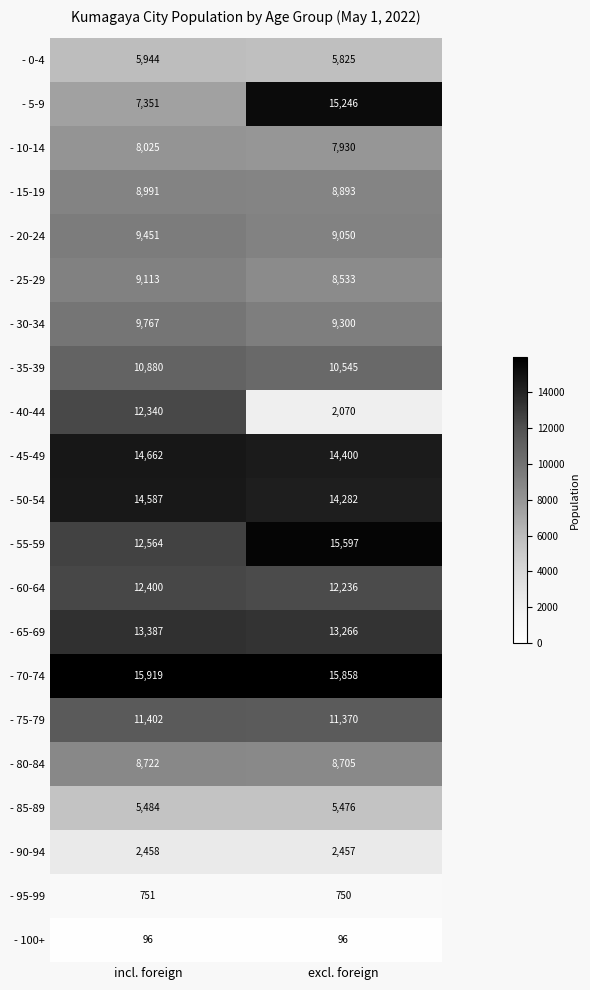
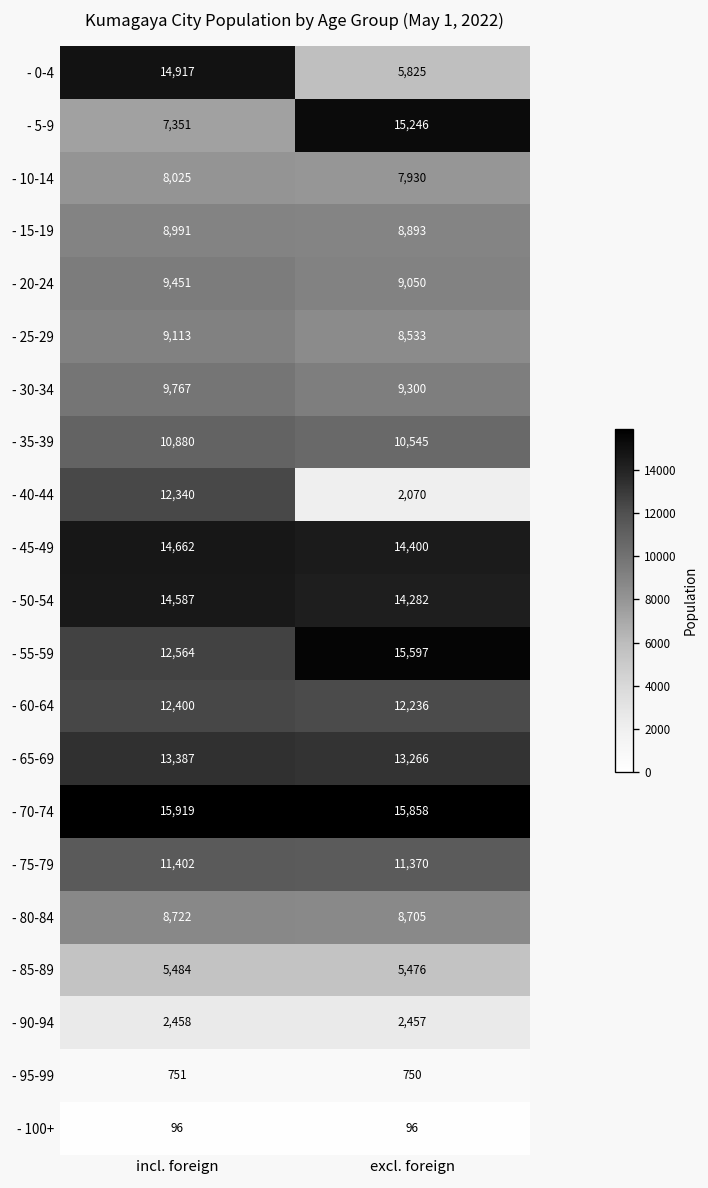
  {
    "- 0-4": {
-     "incl. foreign": "5,944",
+     "incl. foreign": "14,917",
      "excl. foreign": "5,825"
    },
    "- 5-9": {
      "incl. foreign": "7,351",
      "excl. foreign": "15,246"
    },
    "- 10-14": {
      "incl. foreign": "8,025",
      "excl. foreign": "7,930"
    },
    "- 15-19": {
      "incl. foreign": "8,991",
      "excl. foreign": "8,893"
    },
    "- 20-24": {
      "incl. foreign": "9,451",
      "excl. foreign": "9,050"
    },
    "- 25-29": {
      "incl. foreign": "9,113",
      "excl. foreign": "8,533"
    },
    "- 30-34": {
      "incl. foreign": "9,767",
      "excl. foreign": "9,300"
    },
    "- 35-39": {
      "incl. foreign": "10,880",
      "excl. foreign": "10,545"
    },
    "- 40-44": {
      "incl. foreign": "12,340",
      "excl. foreign": "2,070"
    },
    "- 45-49": {
      "incl. foreign": "14,662",
      "excl. foreign": "14,400"
    },
    "- 50-54": {
      "incl. foreign": "14,587",
      "excl. foreign": "14,282"
    },
    "- 55-59": {
      "incl. foreign": "12,564",
      "excl. foreign": "15,597"
    },
    "- 60-64": {
      "incl. foreign": "12,400",
      "excl. foreign": "12,236"
    },
    "- 65-69": {
      "incl. foreign": "13,387",
      "excl. foreign": "13,266"
    },
    "- 70-74": {
      "incl. foreign": "15,919",
      "excl. foreign": "15,858"
    },
    "- 75-79": {
      "incl. foreign": "11,402",
      "excl. foreign": "11,370"
    },
    "- 80-84": {
      "incl. foreign": "8,722",
      "excl. foreign": "8,705"
    },
    "- 85-89": {
      "incl. foreign": "5,484",
      "excl. foreign": "5,476"
    },
    "- 90-94": {
      "incl. foreign": "2,458",
      "excl. foreign": "2,457"
    },
    "- 95-99": {
      "incl. foreign": "751",
      "excl. foreign": "750"
    },
    "- 100+": {
      "incl. foreign": "96",
      "excl. foreign": "96"
    }
  }
